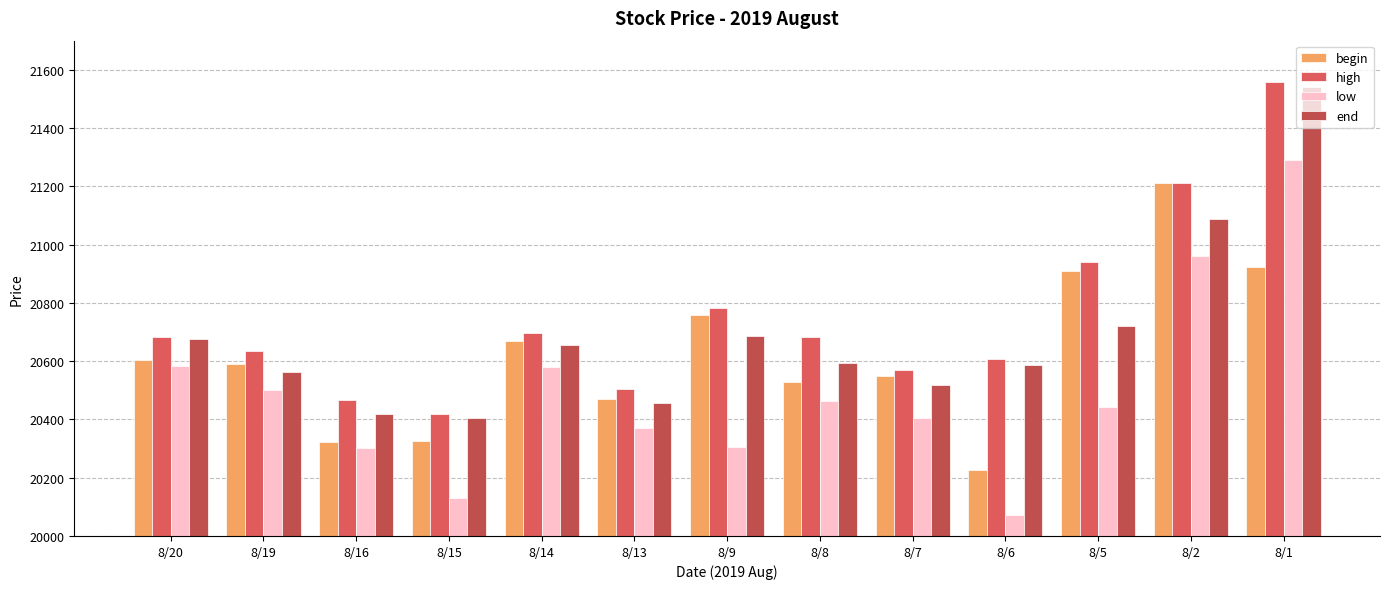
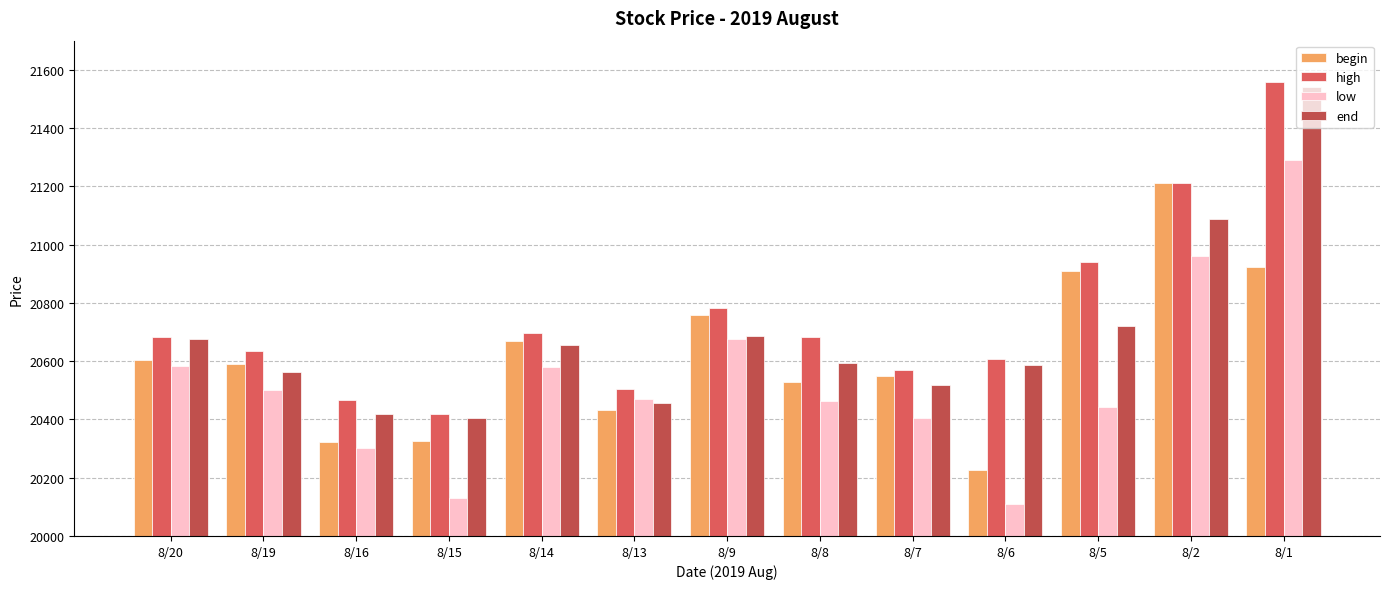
  {
    "begin": {
      "8/20": 20610,
      "8/19": 20590,
      "8/16": 20320,
      "8/15": 20320,
      "8/14": 20670,
-     "8/13": 20470,
+     "8/13": 20430,
      "8/9": 20760,
      "8/8": 20530,
      "8/7": 20550,
      "8/6": 20230,
      "8/5": 20910,
      "8/2": 21210,
      "8/1": 20920
    },
    "low": {
      "8/20": 20580,
      "8/19": 20500,
      "8/16": 20300,
      "8/15": 20130,
      "8/14": 20580,
-     "8/13": 20370,
-     "8/9": 20300,
+     "8/13": 20470,
+     "8/9": 20680,
      "8/8": 20460,
      "8/7": 20410,
-     "8/6": 20070,
+     "8/6": 20110,
      "8/5": 20440,
      "8/2": 20960,
      "8/1": 21290
    }
  }
